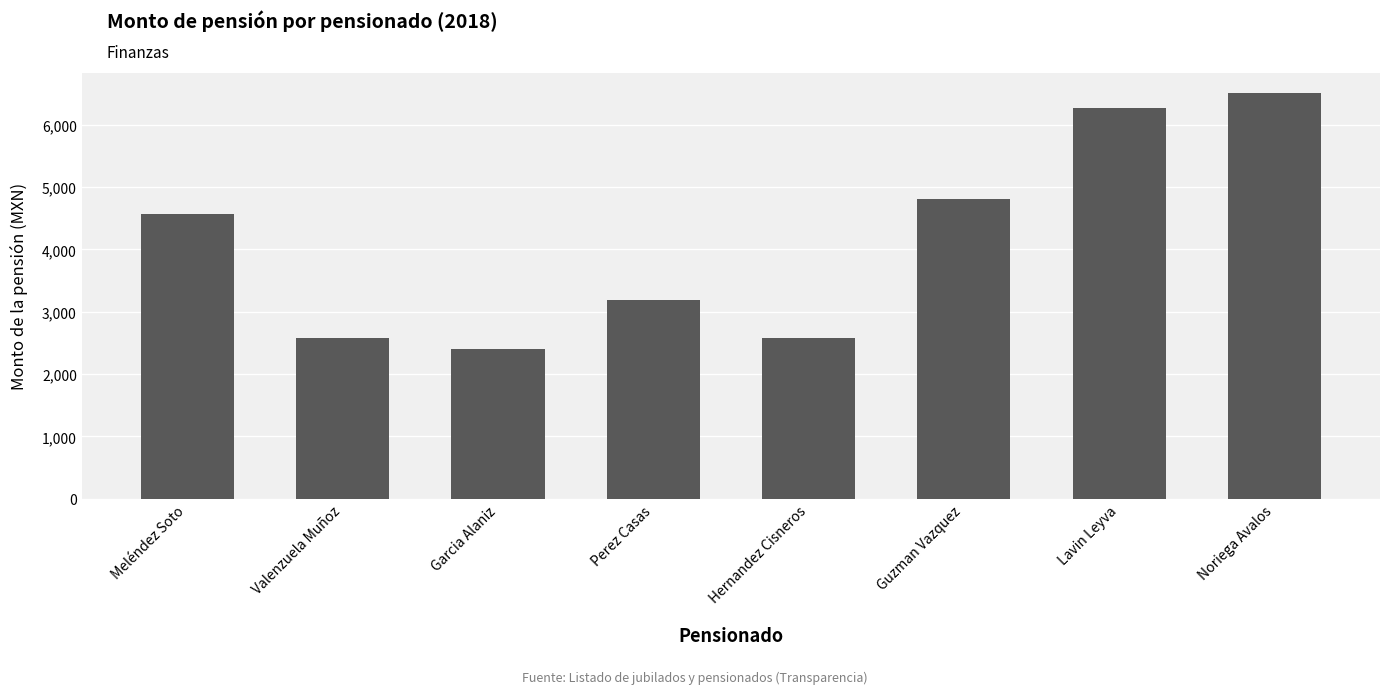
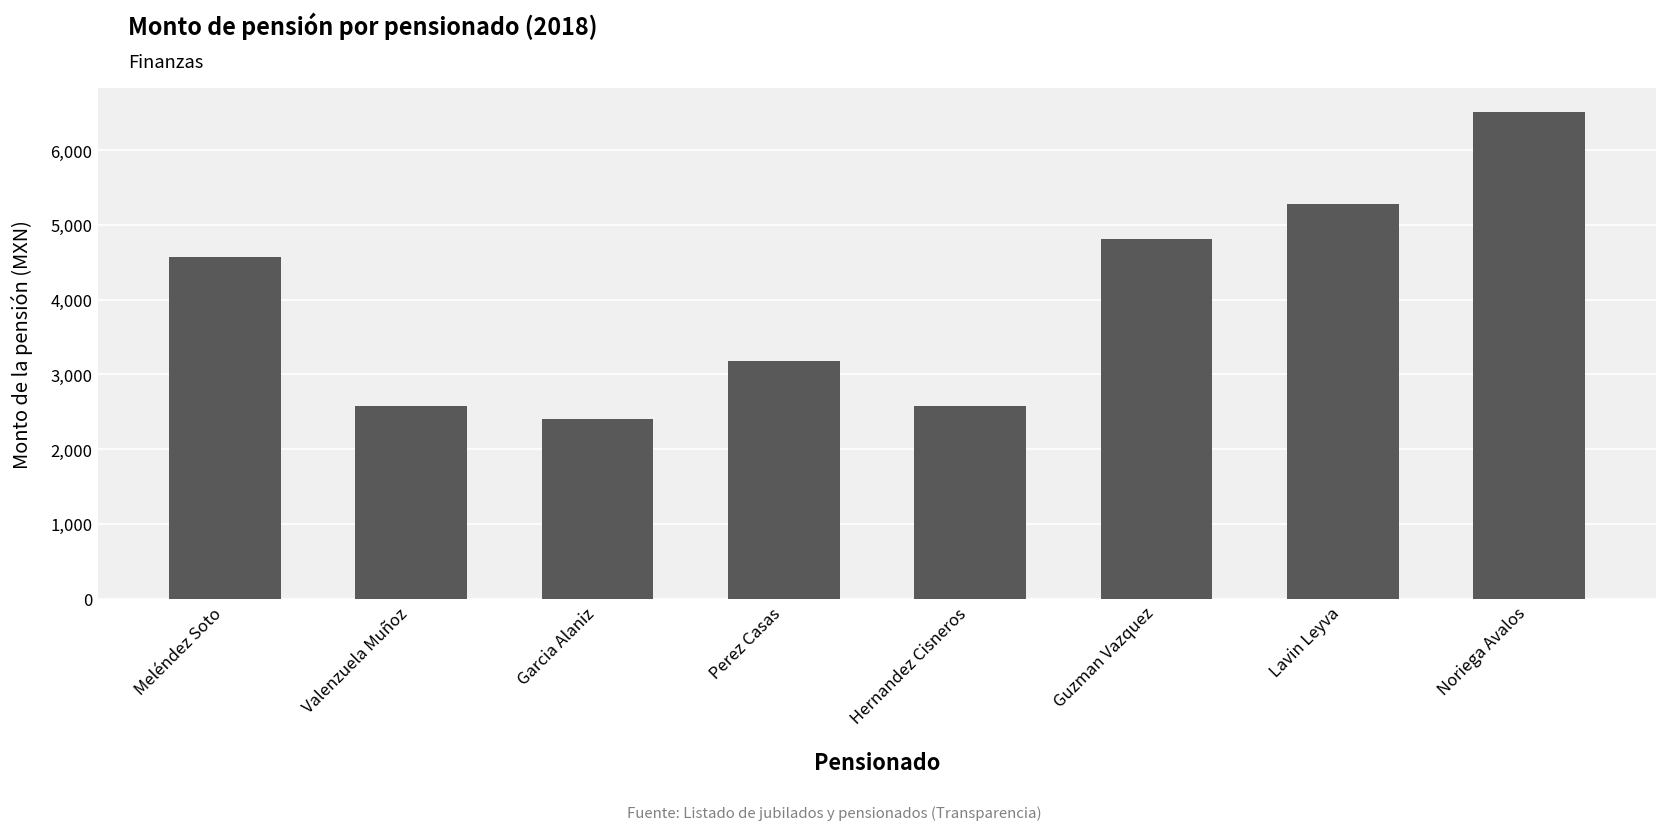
  {
    "Meléndez Soto": "4,600",
    "Valenzuela Muñoz": "2,600",
    "Garcia Alaniz": "2,400",
    "Perez Casas": "3,200",
    "Hernandez Cisneros": "2,600",
    "Guzman Vazquez": "4,800",
-   "Lavin Leyva": "6,300",
+   "Lavin Leyva": "5,300",
    "Noriega Avalos": "6,500"
  }
